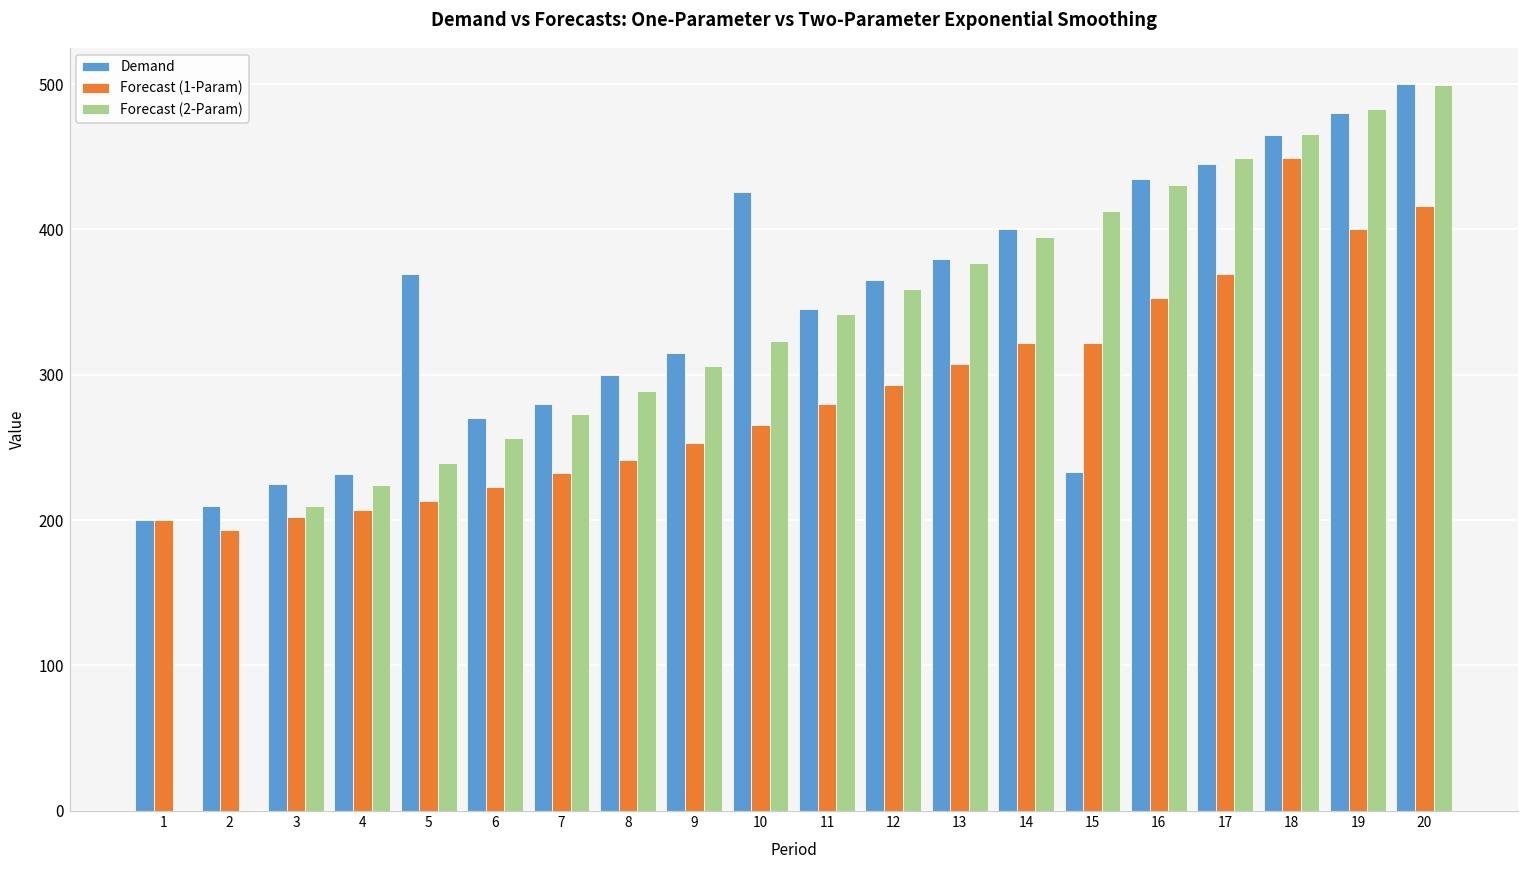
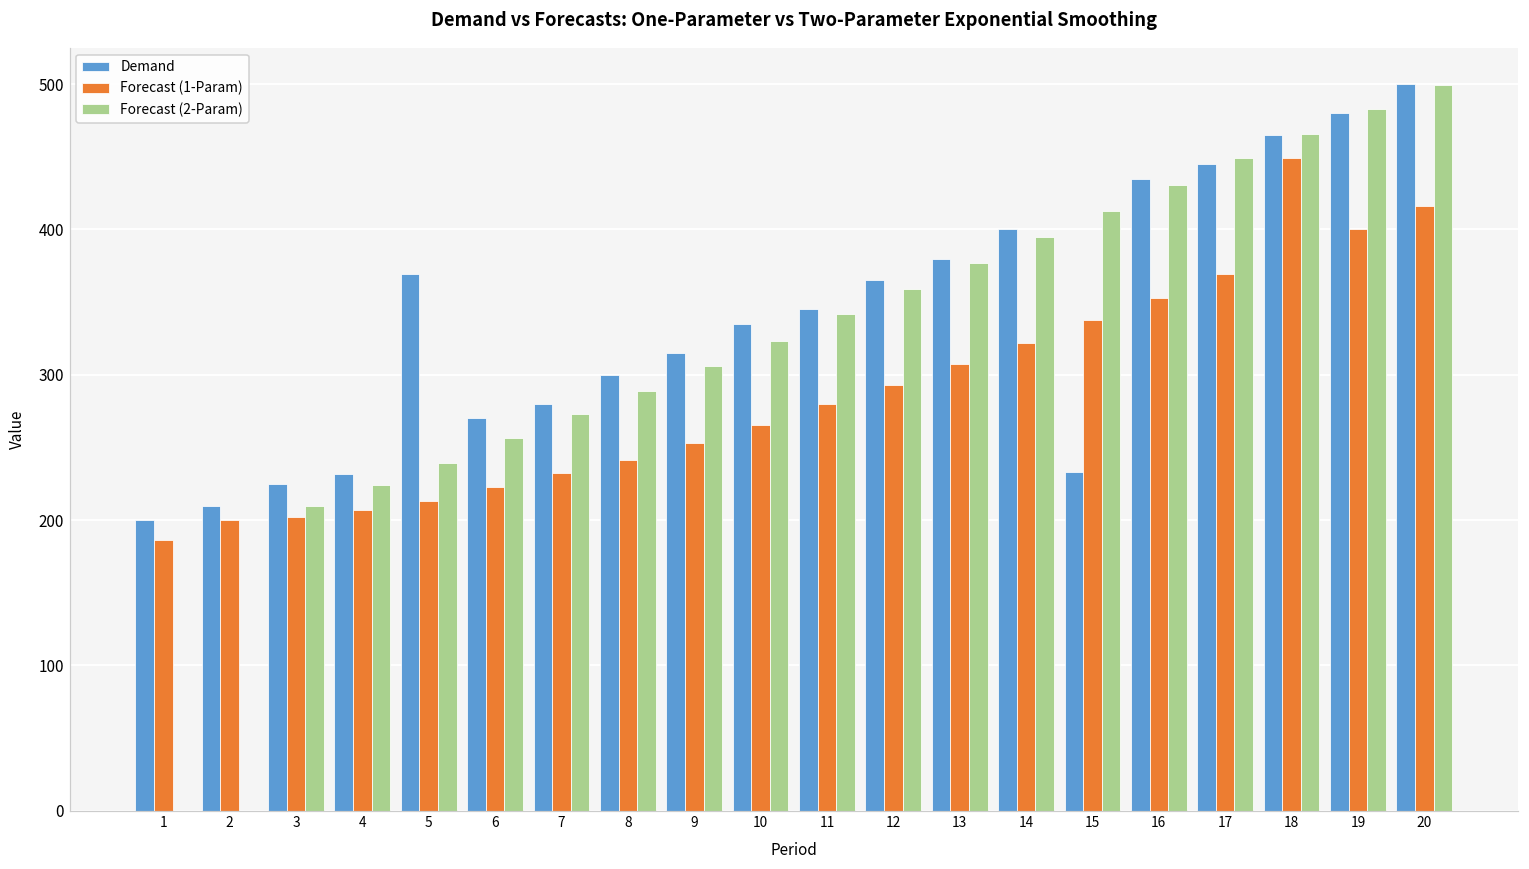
  {
    "Demand": {
      "1": 200,
      "2": 210,
      "3": 225,
      "4": 232,
      "5": 369,
      "6": 270,
      "7": 280,
      "8": 300,
      "9": 315,
-     "10": 426,
+     "10": 335,
      "11": 345,
      "12": 365,
      "13": 380,
      "14": 400,
      "15": 233,
      "16": 435,
      "17": 445,
      "18": 465,
      "19": 480,
      "20": 500
    },
    "Forecast (1-Param)": {
-     "1": 200,
-     "2": 193,
+     "1": 186,
+     "2": 200,
      "3": 202,
      "4": 207,
      "5": 213,
      "6": 223,
      "7": 232,
      "8": 242,
      "9": 253,
      "10": 266,
      "11": 280,
      "12": 293,
      "13": 307,
      "14": 322,
-     "15": 322,
+     "15": 337,
      "16": 353,
      "17": 369,
      "18": 449,
      "19": 401,
      "20": 416
    }
  }
